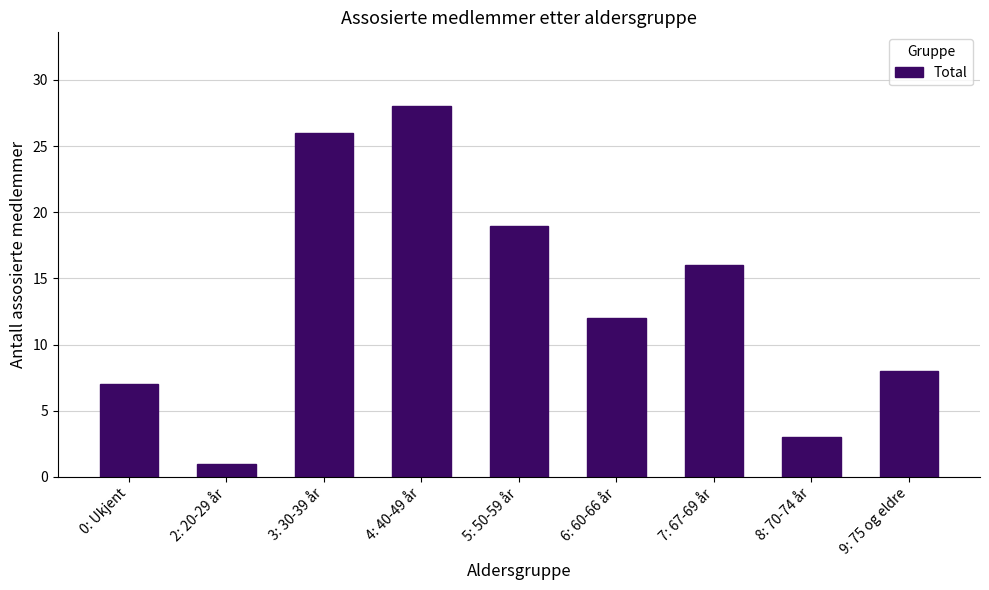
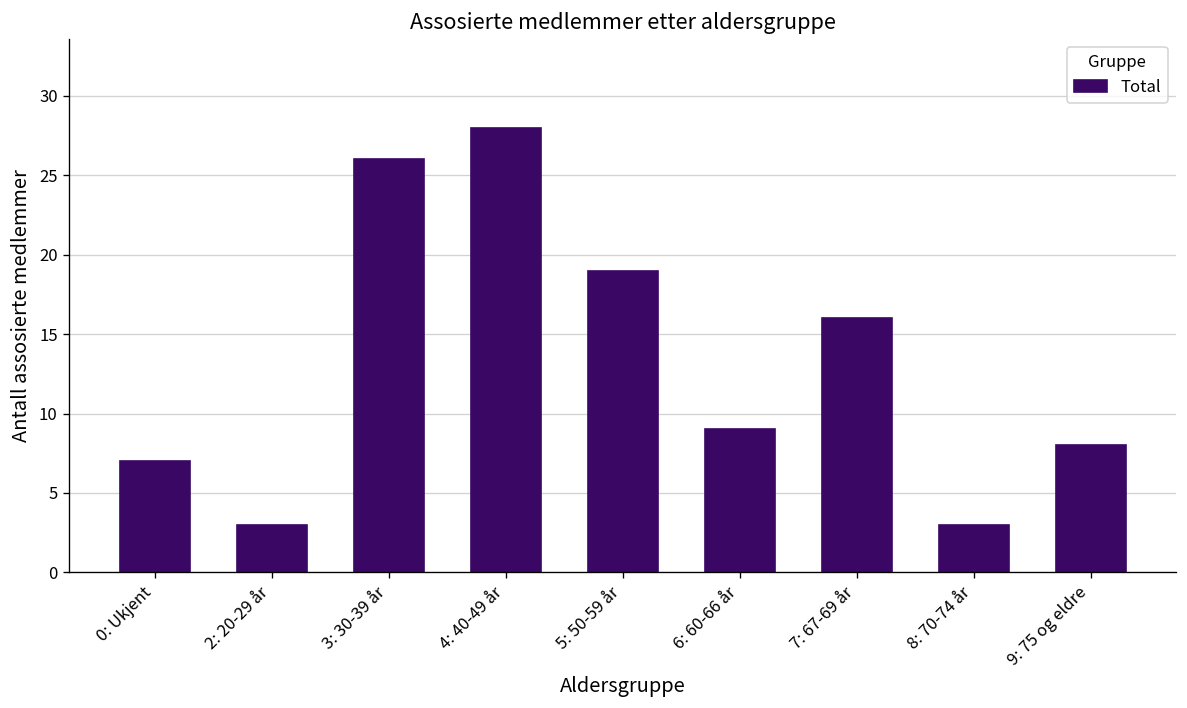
  {
    "0: Ukjent": 7,
-   "2: 20-29 år": 1,
+   "2: 20-29 år": 3,
    "3: 30-39 år": 26,
    "4: 40-49 år": 28,
    "5: 50-59 år": 19,
-   "6: 60-66 år": 12,
+   "6: 60-66 år": 9,
    "7: 67-69 år": 16,
    "8: 70-74 år": 3,
    "9: 75 og eldre": 8
  }
